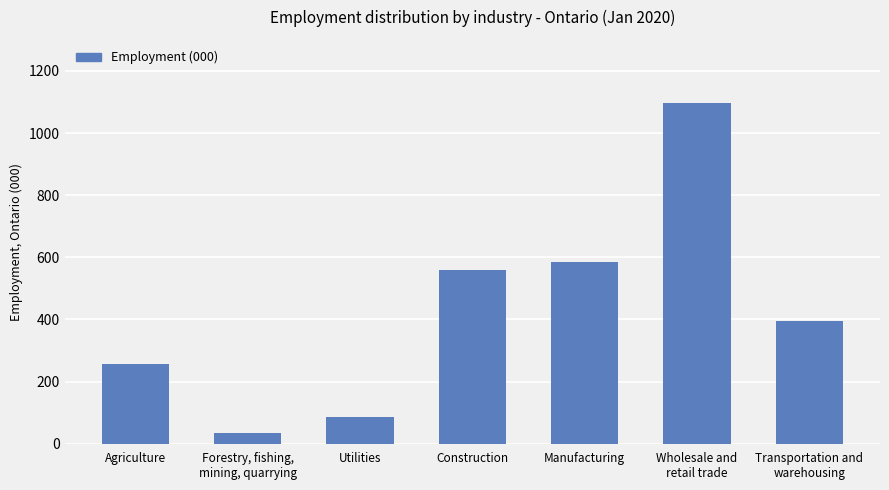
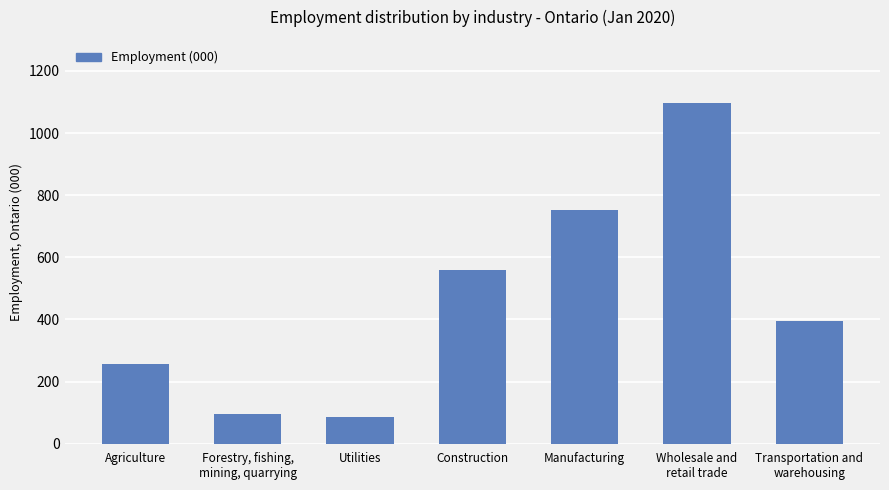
  {
    "Agriculture": 260,
-   "Forestry, fishing, mining, quarrying": 30,
+   "Forestry, fishing, mining, quarrying": 90,
    "Utilities": 90,
    "Construction": 560,
-   "Manufacturing": 590,
+   "Manufacturing": 750,
    "Wholesale and retail trade": 1100,
    "Transportation and warehousing": 390
  }
